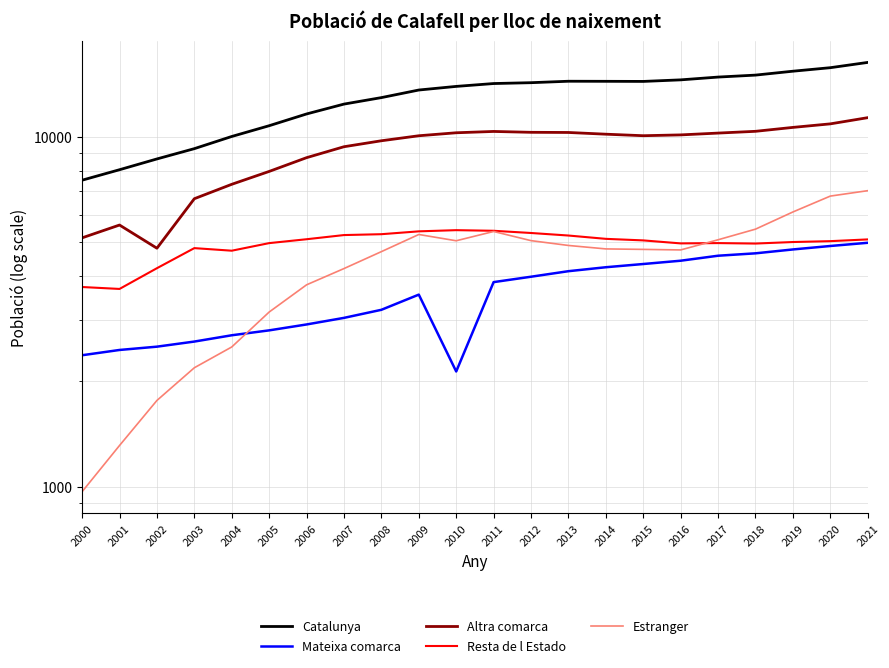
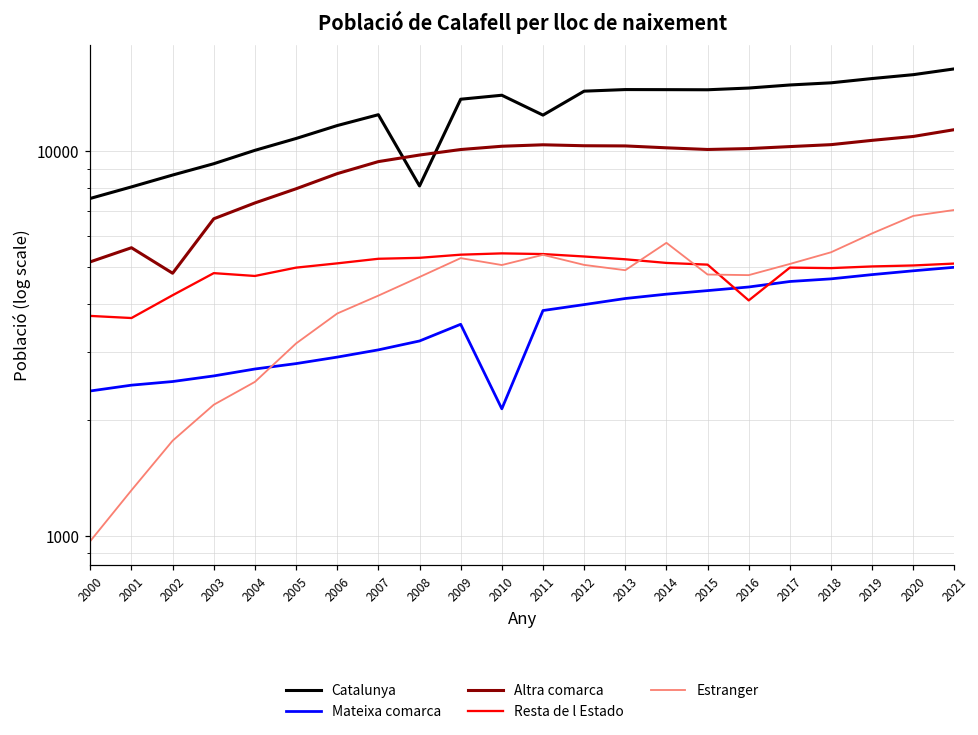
  {
    "Catalunya": {
      "2000": 7500,
      "2001": 8100,
      "2002": 8700,
      "2003": 9300,
      "2004": 10000,
      "2005": 10800,
      "2006": 11600,
      "2007": 12400,
-     "2008": 13000,
+     "2008": 8100,
      "2009": 13600,
      "2010": 14000,
-     "2011": 14200,
+     "2011": 12400,
      "2012": 14300,
      "2013": 14400,
      "2014": 14400,
      "2015": 14400,
      "2016": 14600,
      "2017": 14800,
      "2018": 15000,
      "2019": 15000,
      "2020": 16000,
      "2021": 16000
    },
    "Mateixa comarca": {
      "2000": 2400,
      "2001": 2500,
      "2002": 2500,
      "2003": 2600,
      "2004": 2700,
      "2005": 2800,
      "2006": 2900,
      "2007": 3000,
      "2008": 3200,
      "2009": 3500,
      "2010": 2100,
      "2011": 3800,
      "2012": 4000,
      "2013": 4100,
      "2014": 4200,
      "2015": 4300,
      "2016": 4400,
      "2017": 4600,
      "2018": 4700,
      "2019": 4800,
      "2020": 4900,
      "2021": 5000
    },
    "Altra comarca": {
      "2000": 5100,
      "2001": 5600,
      "2002": 4800,
      "2003": 6700,
      "2004": 7300,
      "2005": 8000,
      "2006": 8700,
      "2007": 9400,
      "2008": 9800,
      "2009": 10100,
      "2010": 10300,
      "2011": 10400,
      "2012": 10300,
      "2013": 10300,
      "2014": 10200,
      "2015": 10100,
      "2016": 10100,
      "2017": 10300,
      "2018": 10400,
      "2019": 10700,
      "2020": 10900,
      "2021": 11400
    },
    "Resta de l Estado": {
      "2000": 3700,
      "2001": 3700,
      "2002": 4200,
      "2003": 4800,
      "2004": 4700,
      "2005": 5000,
      "2006": 5100,
      "2007": 5200,
      "2008": 5300,
      "2009": 5400,
      "2010": 5400,
      "2012": 5300,
      "2013": 5200,
      "2014": 5100,
      "2015": 5100,
-     "2016": 5000,
+     "2016": 4100,
      "2017": 5000,
      "2018": 5000,
      "2019": 5000,
      "2020": 5000,
      "2021": 5100
    },
    "Estranger": {
      "2000": 970,
      "2001": 1310,
      "2002": 1800,
      "2003": 2200,
      "2004": 2500,
      "2005": 3200,
      "2006": 3800,
      "2007": 4200,
      "2008": 4700,
      "2009": 5300,
      "2010": 5100,
      "2012": 5100,
      "2013": 4900,
-     "2014": 4800,
+     "2014": 5800,
      "2015": 4800,
      "2016": 4800,
      "2017": 5100,
      "2018": 5500,
      "2019": 6100,
      "2020": 6800,
      "2021": 7000
    }
  }
